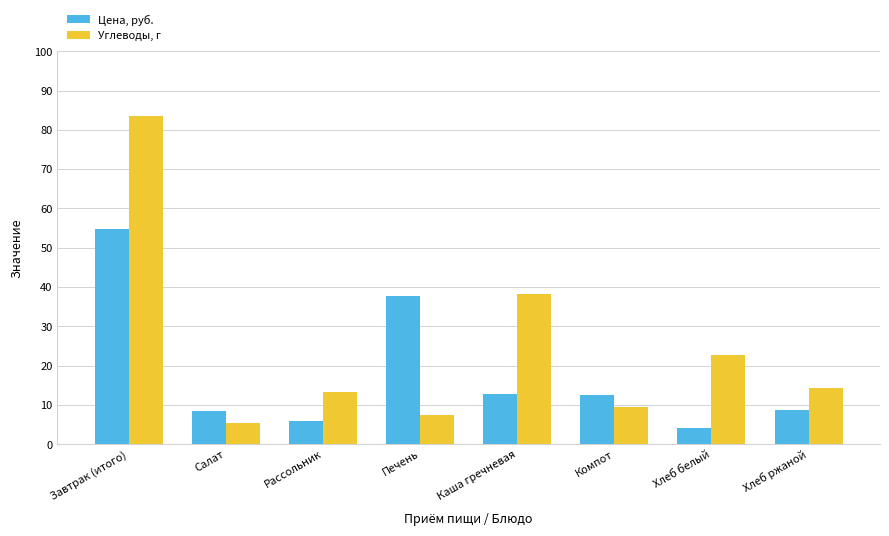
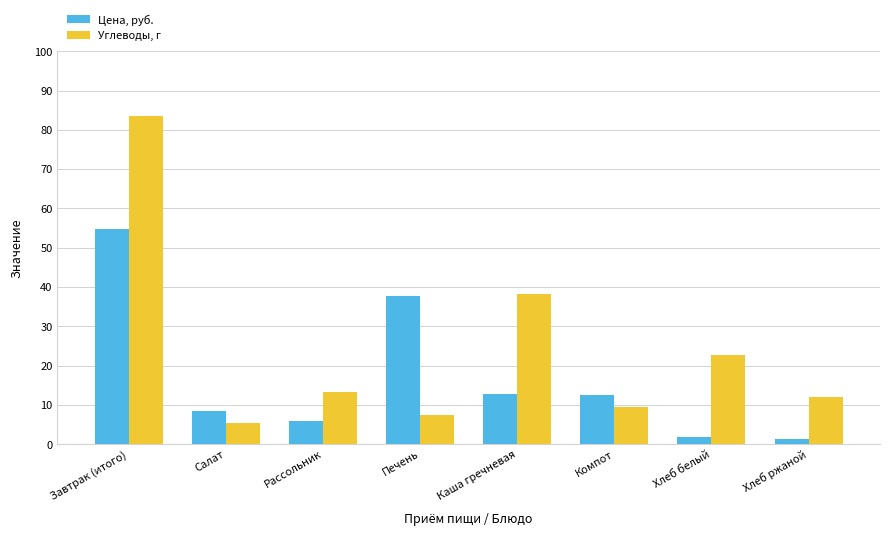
  {
    "Цена, руб.": {
      "Завтрак (итого)": 55,
      "Салат": 8,
      "Рассольник": 6,
      "Печень": 38,
      "Каша гречневая": 13,
      "Компот": 12,
-     "Хлеб белый": 4,
-     "Хлеб ржаной": 9
+     "Хлеб белый": 2,
+     "Хлеб ржаной": 1
    },
    "Углеводы, г": {
      "Завтрак (итого)": 84,
      "Салат": 6,
      "Рассольник": 13,
      "Печень": 8,
      "Каша гречневая": 38,
      "Компот": 10,
      "Хлеб белый": 23,
-     "Хлеб ржаной": 14
+     "Хлеб ржаной": 12
    }
  }
